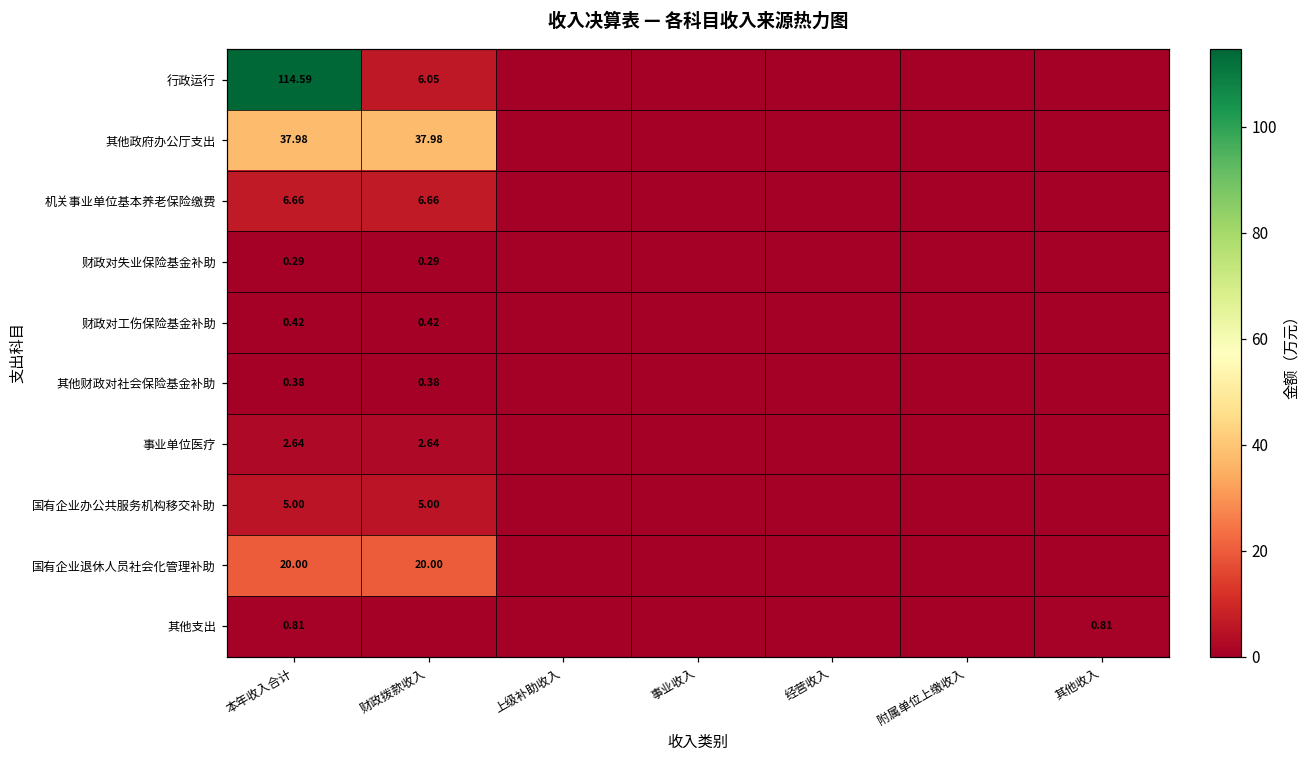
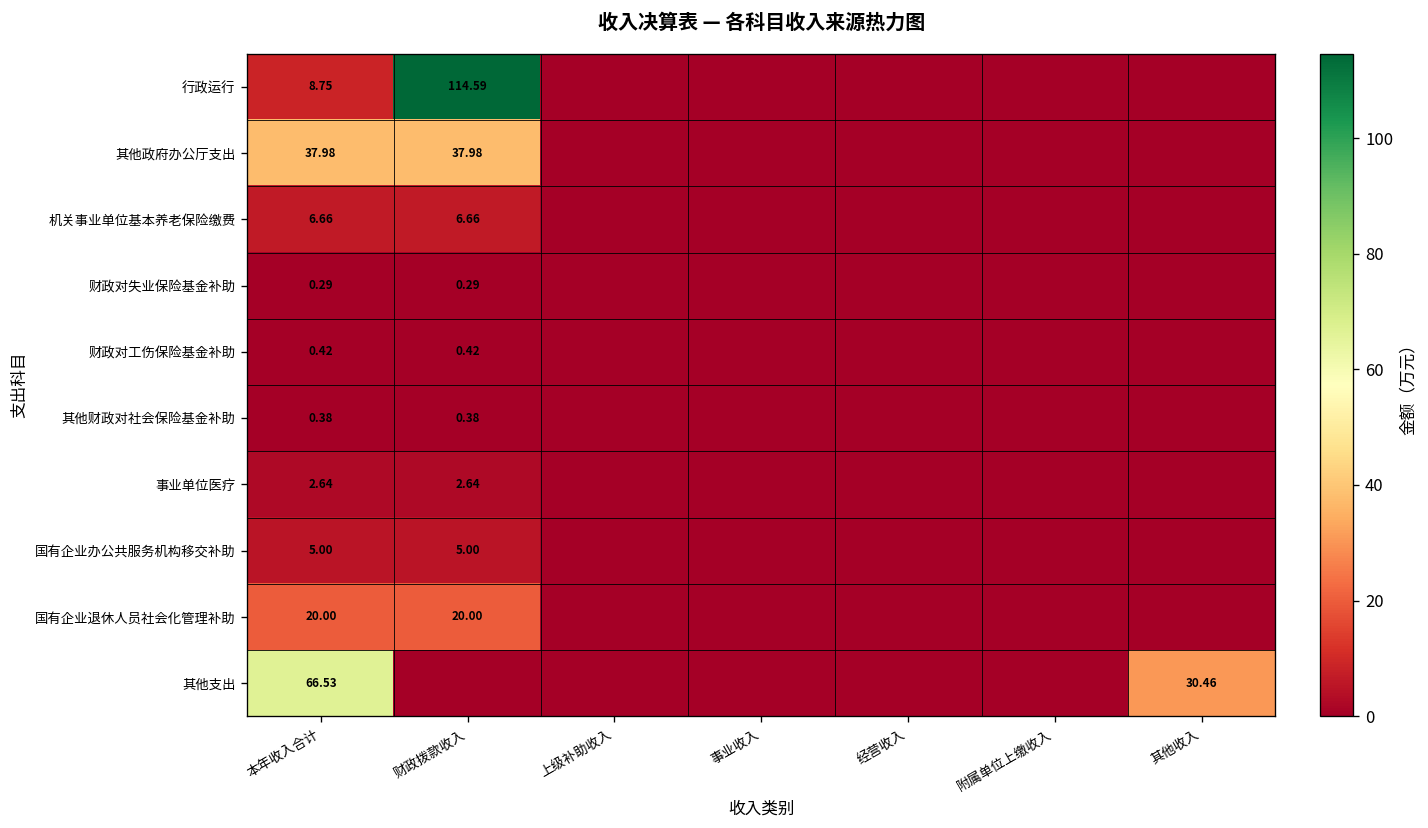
  {
    "行政运行": {
-     "本年收入合计": 114.59,
-     "财政拨款收入": 6.05
+     "本年收入合计": 8.75,
+     "财政拨款收入": 114.59
    },
    "其他政府办公厅支出": {
      "本年收入合计": 37.98,
      "财政拨款收入": 37.98
    },
    "机关事业单位基本养老保险缴费": {
      "本年收入合计": 6.66,
      "财政拨款收入": 6.66
    },
    "财政对失业保险基金补助": {
      "本年收入合计": 0.29,
      "财政拨款收入": 0.29
    },
    "财政对工伤保险基金补助": {
      "本年收入合计": 0.42,
      "财政拨款收入": 0.42
    },
    "其他财政对社会保险基金补助": {
      "本年收入合计": 0.38,
      "财政拨款收入": 0.38
    },
    "事业单位医疗": {
      "本年收入合计": 2.64,
      "财政拨款收入": 2.64
    },
    "国有企业办公共服务机构移交补助": {
      "本年收入合计": 5.00,
      "财政拨款收入": 5.00
    },
    "国有企业退休人员社会化管理补助": {
      "本年收入合计": 20.00,
      "财政拨款收入": 20.00
    },
    "其他支出": {
-     "本年收入合计": 0.81,
-     "其他收入": 0.81
+     "本年收入合计": 66.53,
+     "其他收入": 30.46
    }
  }
